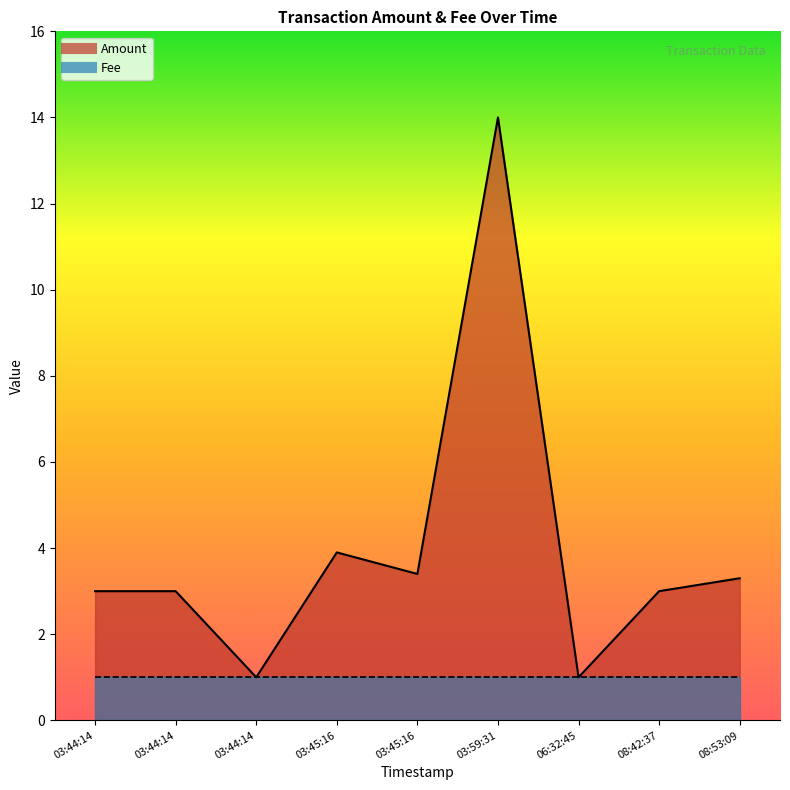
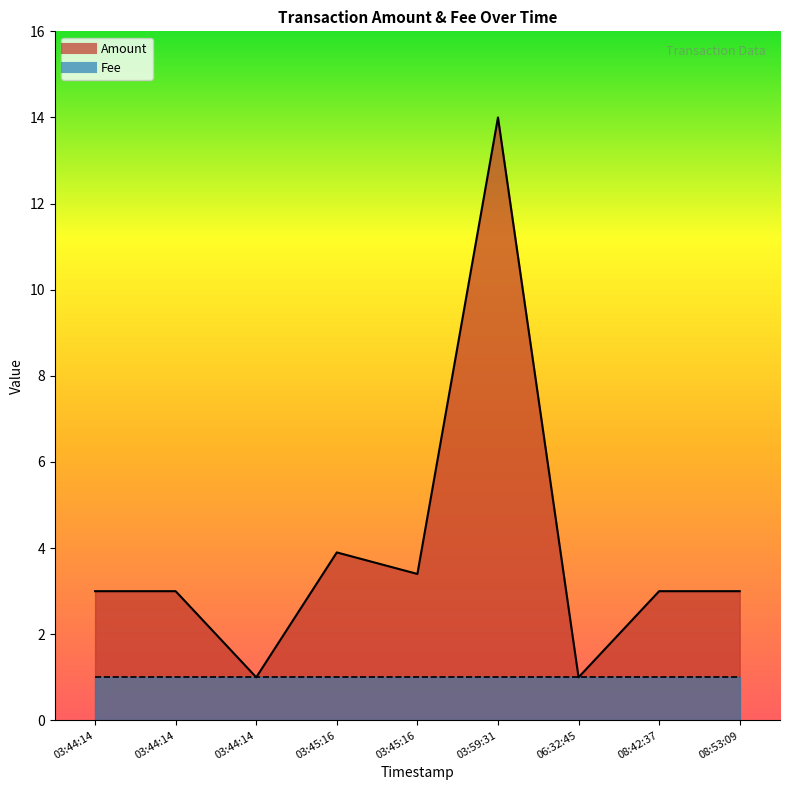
  {
    "Amount": {
      "03:59:31": 14.0,
      "08:42:37": 3.0,
-     "08:53:09": 3.3
+     "08:53:09": 3.0
    },
    "Fee": {
      "03:59:31": 1.0,
      "08:42:37": 1.0,
      "08:53:09": 1.0
    }
  }
